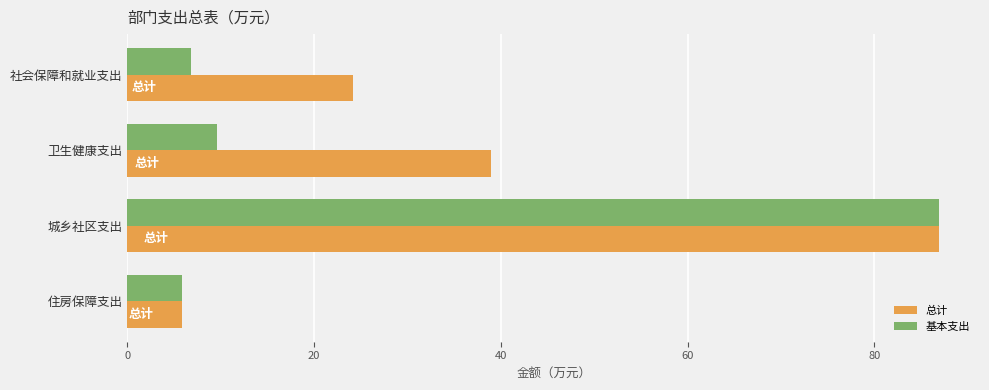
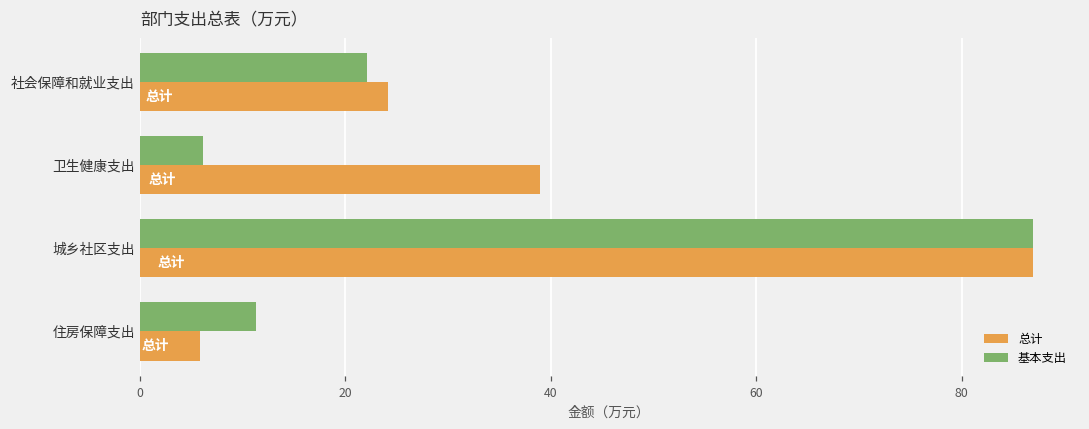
  {
    "总计": {
      "社会保障和就业支出": 24,
      "卫生健康支出": 39,
      "城乡社区支出": 87,
      "住房保障支出": 6
    },
    "基本支出": {
-     "社会保障和就业支出": 7,
-     "卫生健康支出": 10,
+     "社会保障和就业支出": 22,
+     "卫生健康支出": 6,
      "城乡社区支出": 87,
-     "住房保障支出": 6
+     "住房保障支出": 11
    }
  }
